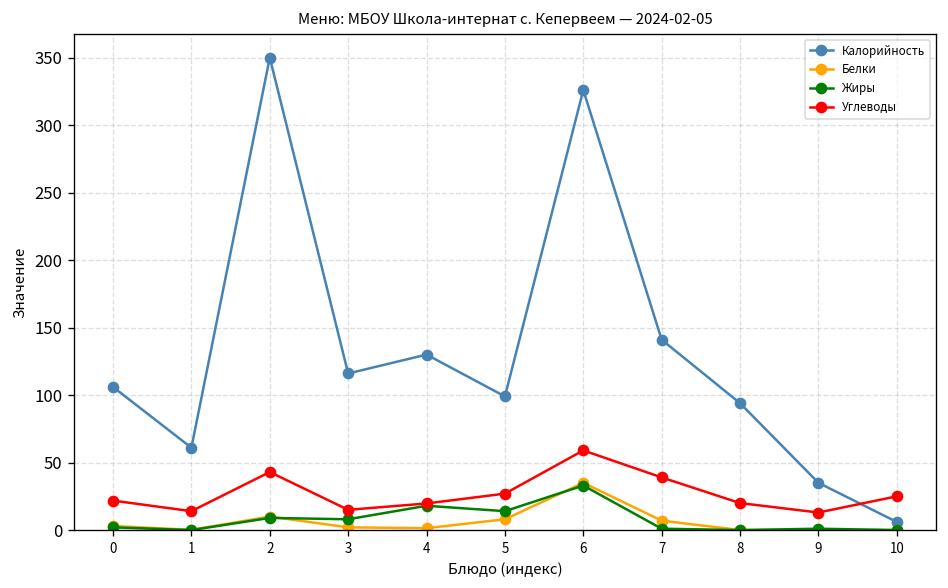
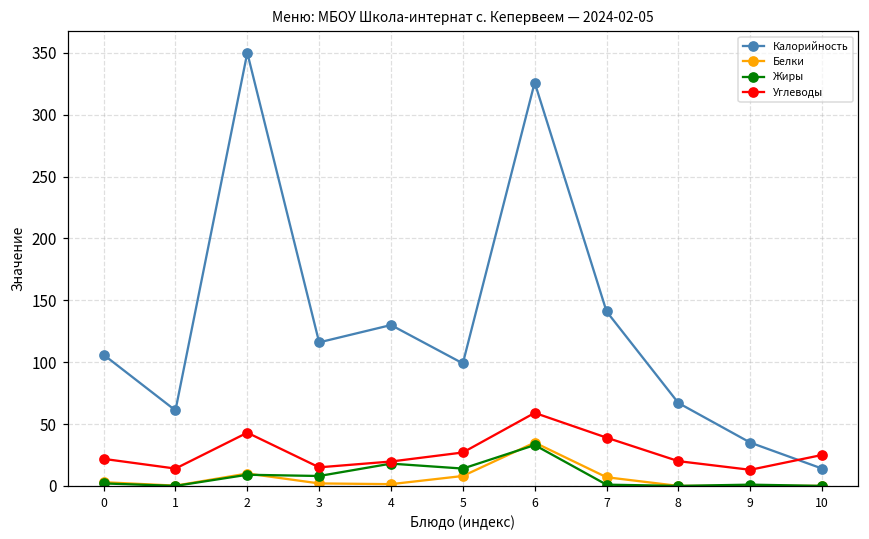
  {
    "Калорийность": {
      "0": 106,
      "1": 61,
      "2": 350,
      "3": 116,
      "4": 130,
      "5": 99,
      "6": 326,
      "7": 141,
-     "8": 94,
+     "8": 67,
      "9": 35,
-     "10": 6
+     "10": 14
    },
    "Белки": {
      "3": 2,
      "4": 1,
      "5": 8,
      "7": 7
    },
    "Жиры": {
      "3": 8,
      "5": 14,
      "7": 1
    },
    "Углеводы": {
      "0": 22,
      "1": 14,
      "2": 43,
      "3": 15,
      "5": 27,
      "6": 59,
      "7": 39,
      "8": 20,
      "9": 13,
      "10": 25
    }
  }
